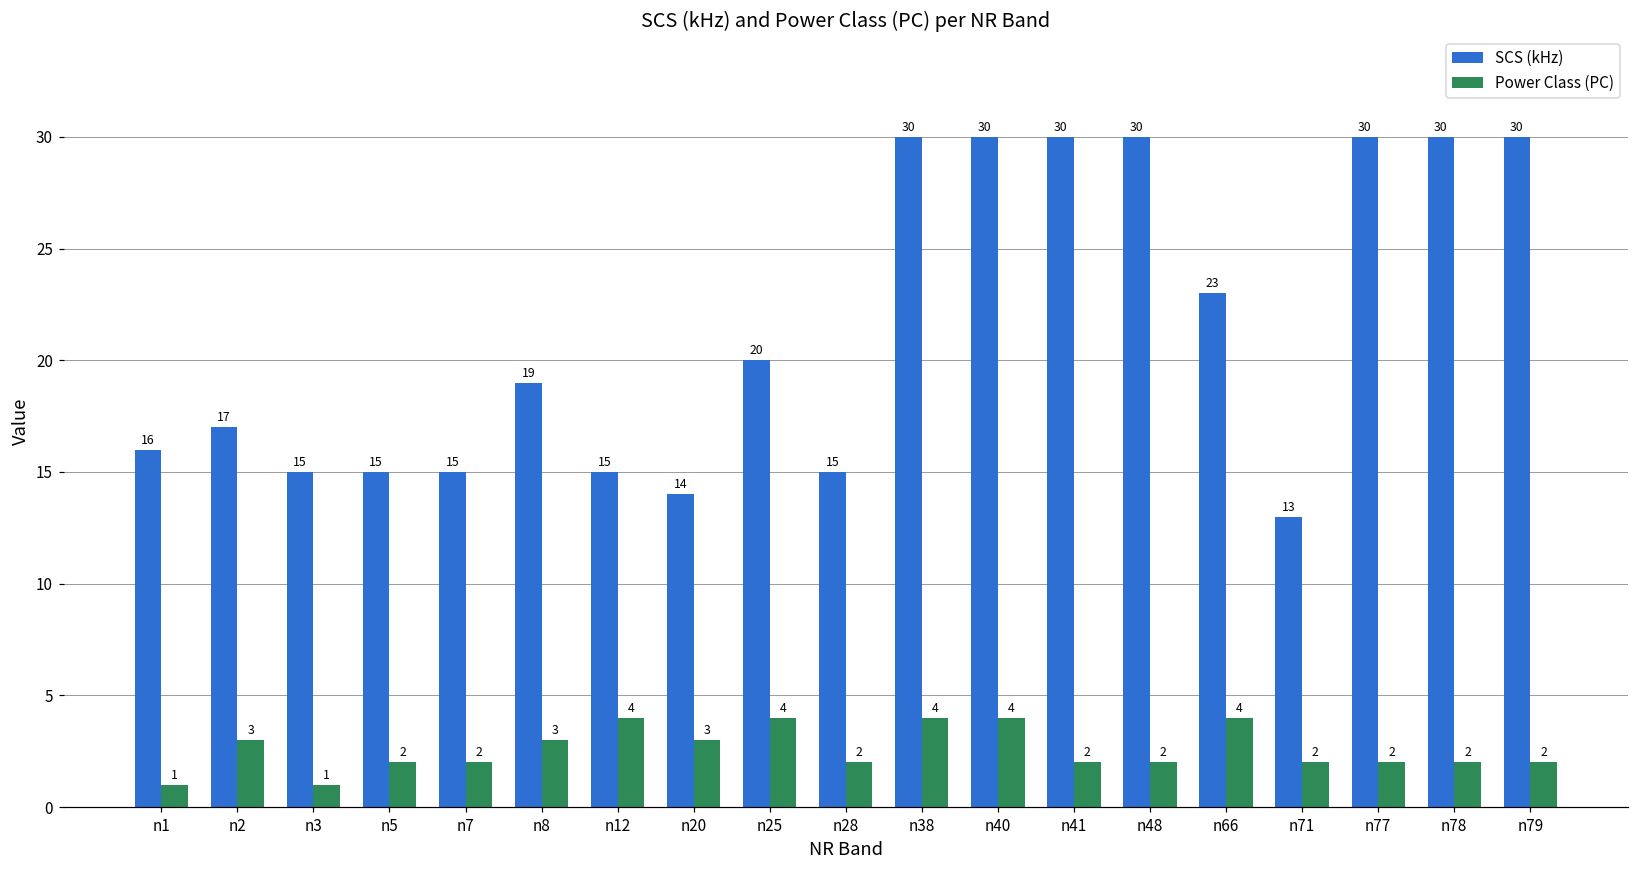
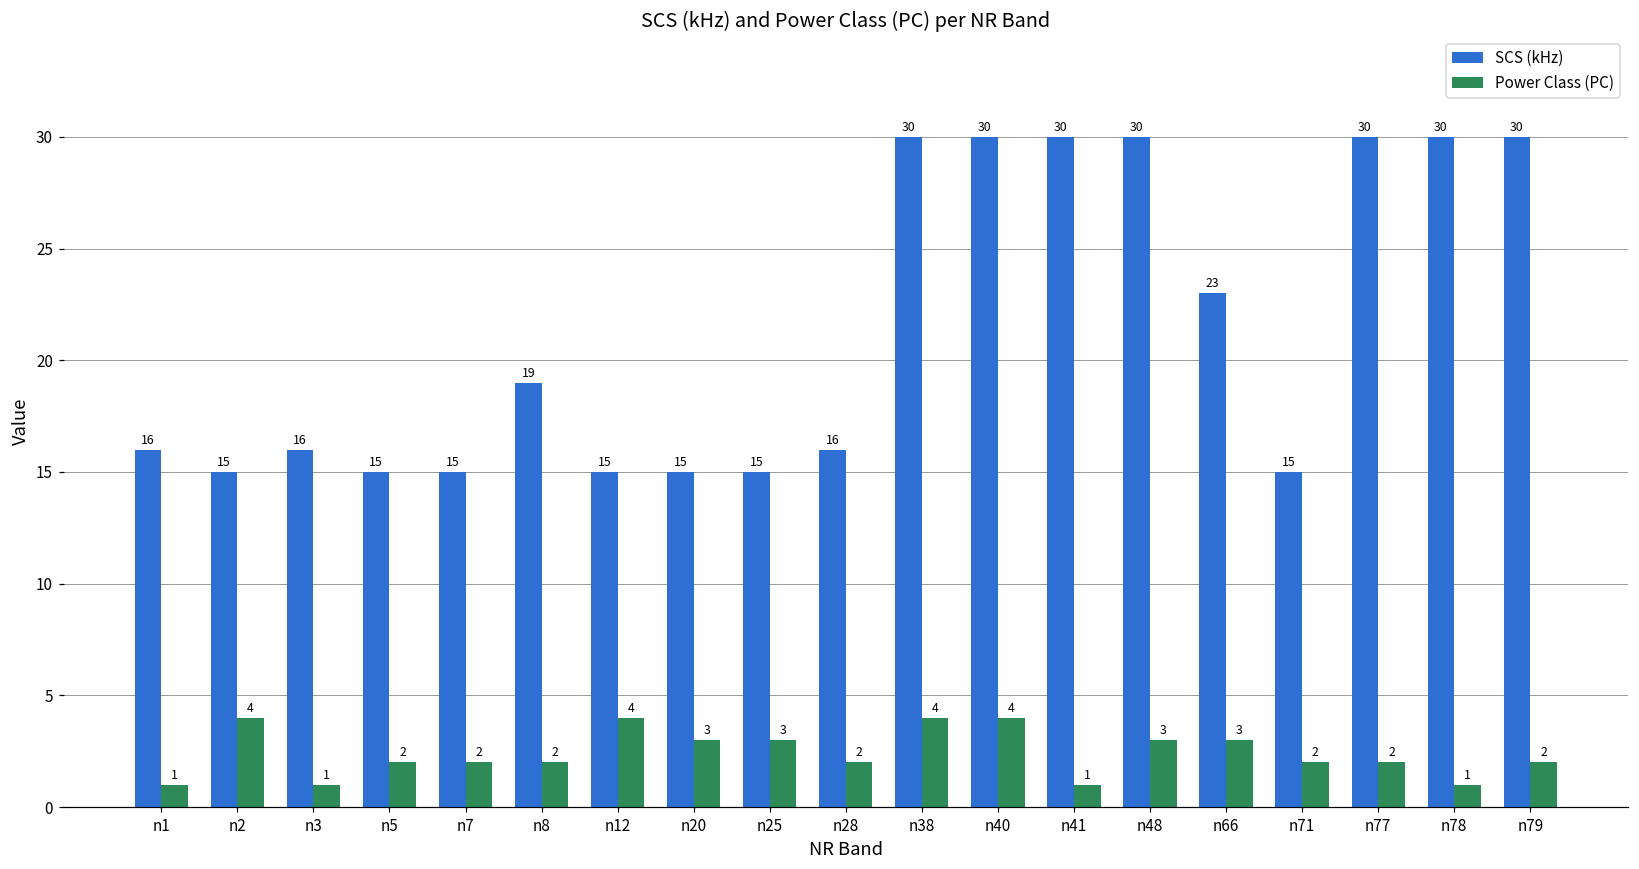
  {
    "SCS (kHz)": {
      "n1": 16,
-     "n2": 17,
-     "n3": 15,
+     "n2": 15,
+     "n3": 16,
      "n5": 15,
      "n7": 15,
      "n8": 19,
      "n12": 15,
-     "n20": 14,
-     "n25": 20,
-     "n28": 15,
+     "n20": 15,
+     "n25": 15,
+     "n28": 16,
      "n38": 30,
      "n40": 30,
      "n41": 30,
      "n48": 30,
      "n66": 23,
-     "n71": 13,
+     "n71": 15,
      "n77": 30,
      "n78": 30,
      "n79": 30
    },
    "Power Class (PC)": {
      "n1": 1,
-     "n2": 3,
+     "n2": 4,
      "n3": 1,
      "n5": 2,
      "n7": 2,
-     "n8": 3,
+     "n8": 2,
      "n12": 4,
      "n20": 3,
-     "n25": 4,
+     "n25": 3,
      "n28": 2,
      "n38": 4,
      "n40": 4,
-     "n41": 2,
-     "n48": 2,
-     "n66": 4,
+     "n41": 1,
+     "n48": 3,
+     "n66": 3,
      "n71": 2,
      "n77": 2,
-     "n78": 2,
+     "n78": 1,
      "n79": 2
    }
  }
